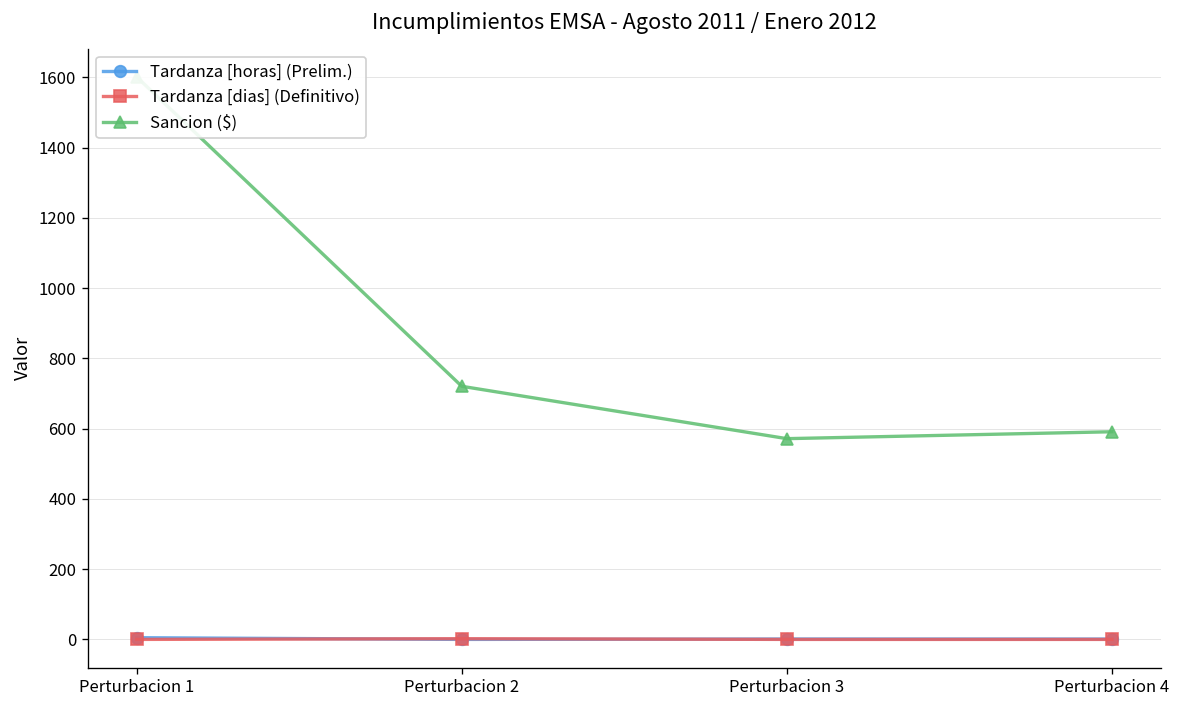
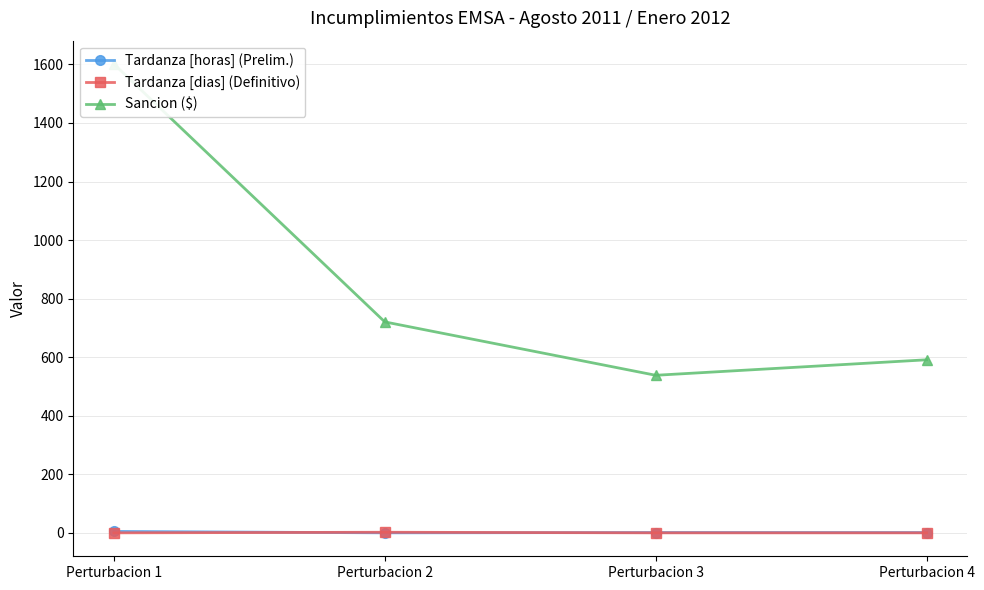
  {
    "Sancion ($)": {
      "Perturbacion 2": 720,
-     "Perturbacion 3": 570,
+     "Perturbacion 3": 540,
      "Perturbacion 4": 590
    }
  }
